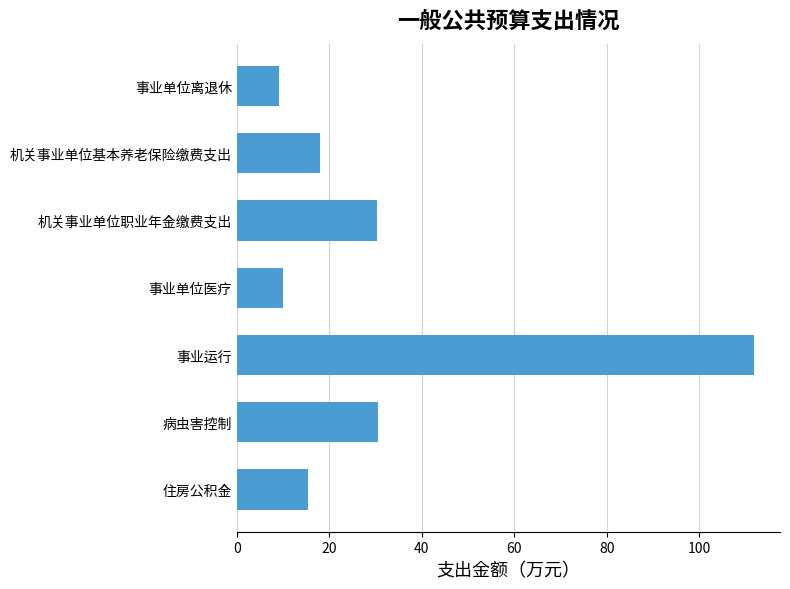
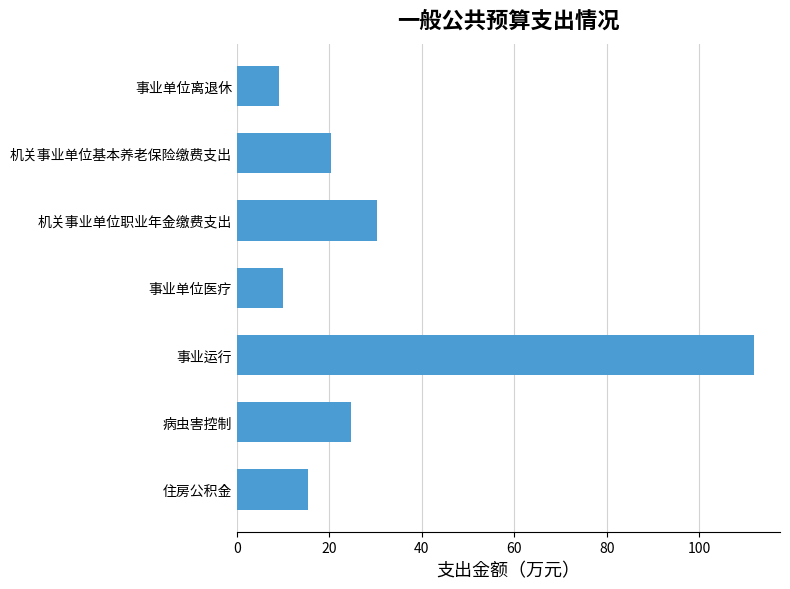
  {
    "事业单位离退休": 9,
-   "机关事业单位基本养老保险缴费支出": 18,
+   "机关事业单位基本养老保险缴费支出": 20,
    "机关事业单位职业年金缴费支出": 30,
    "事业单位医疗": 10,
    "事业运行": 112,
-   "病虫害控制": 30,
+   "病虫害控制": 25,
    "住房公积金": 15
  }
